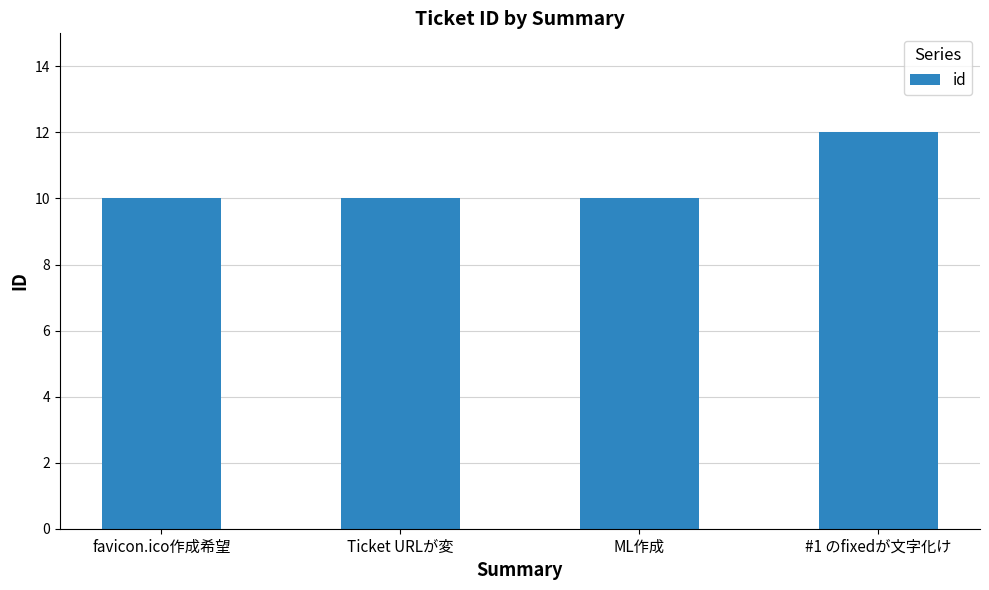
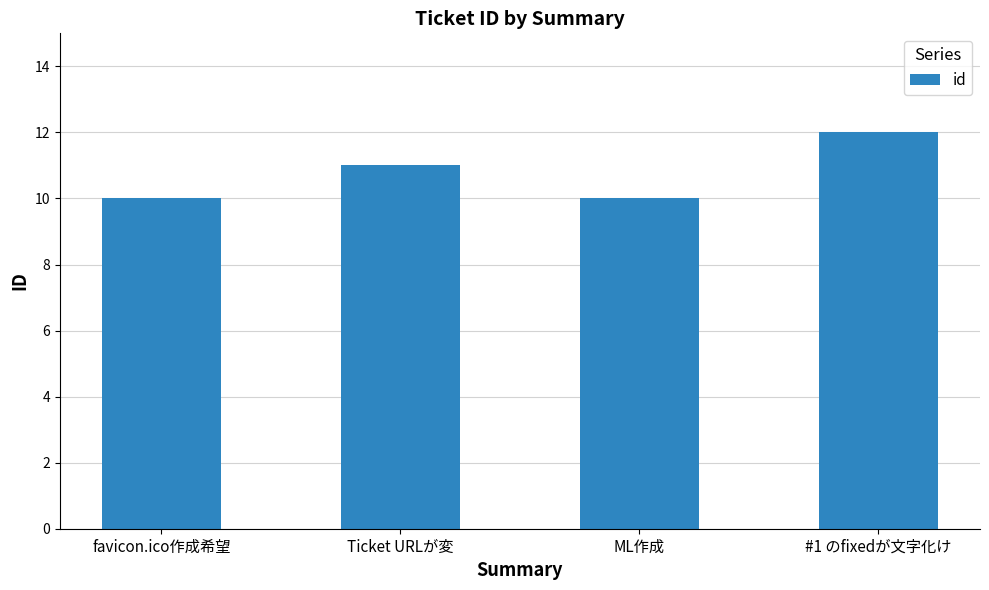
  {
    "favicon.ico作成希望": 10,
-   "Ticket URLが変": 10,
+   "Ticket URLが変": 11,
    "ML作成": 10,
    "#1 のfixedが文字化け": 12
  }
